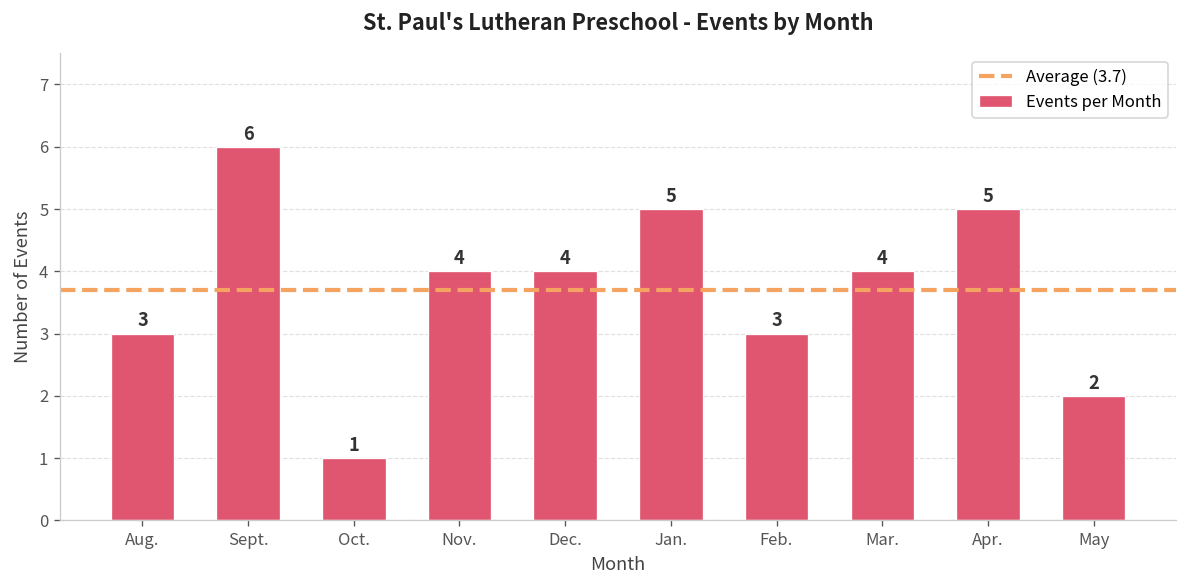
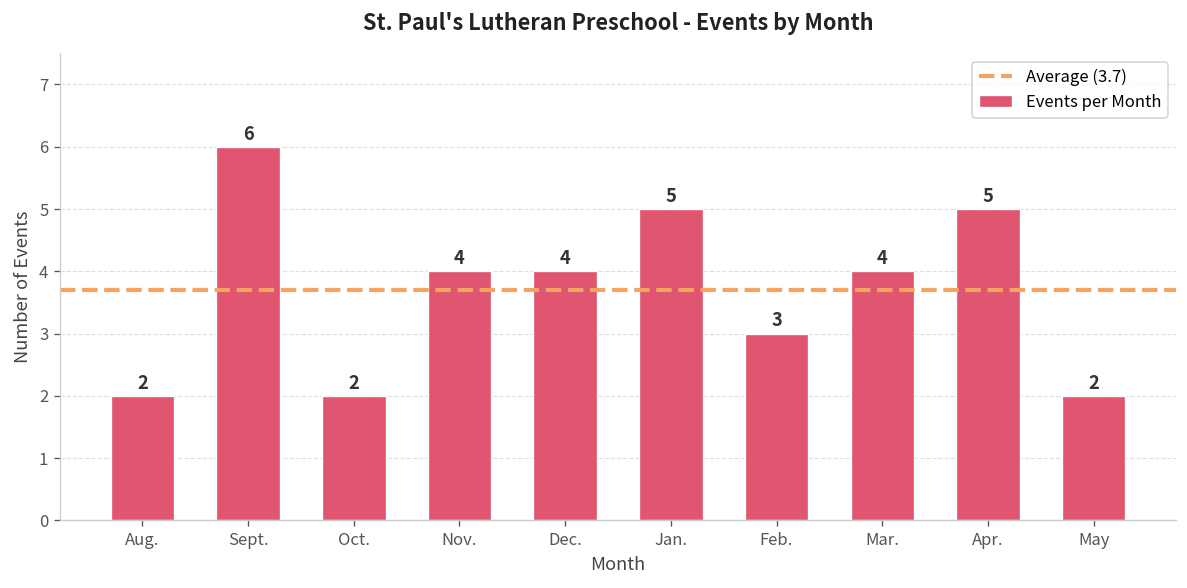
  {
-   "Aug.": 3,
+   "Aug.": 2,
    "Sept.": 6,
-   "Oct.": 1,
+   "Oct.": 2,
    "Nov.": 4,
    "Dec.": 4,
    "Jan.": 5,
    "Feb.": 3,
    "Mar.": 4,
    "Apr.": 5,
    "May": 2
  }
